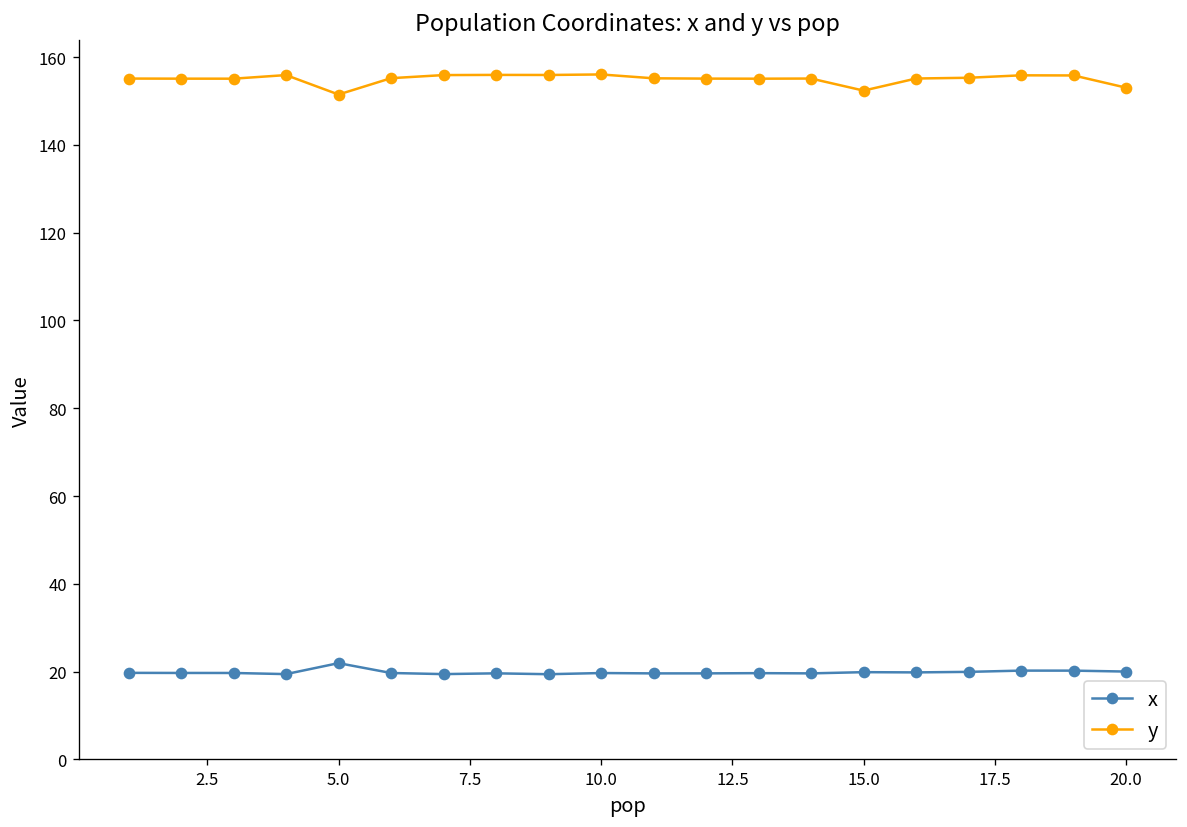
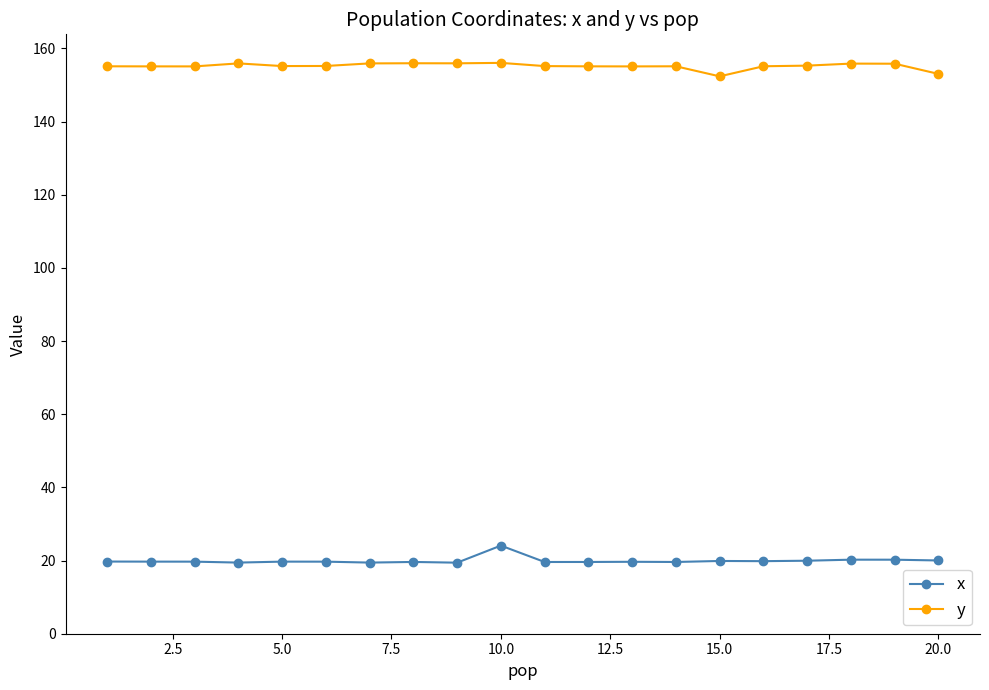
  {
    "x": {
-     "5.0": 22,
-     "10.0": 20,
+     "5.0": 20,
+     "10.0": 24,
      "15.0": 20,
      "20.0": 20
    },
    "y": {
-     "5.0": 151,
+     "5.0": 155,
      "10.0": 156,
      "15.0": 152,
      "20.0": 153
    }
  }
